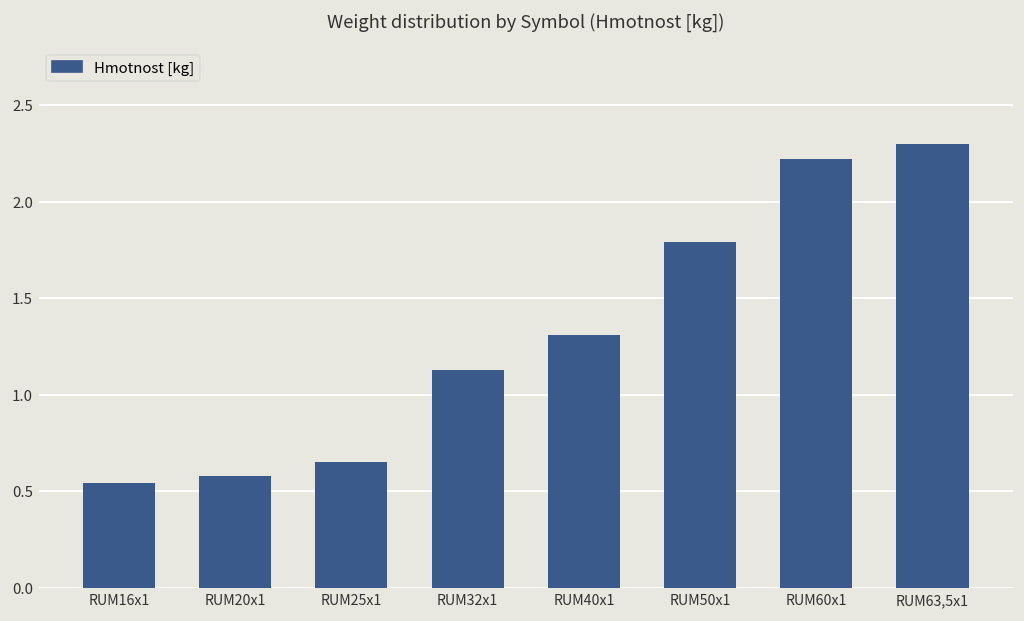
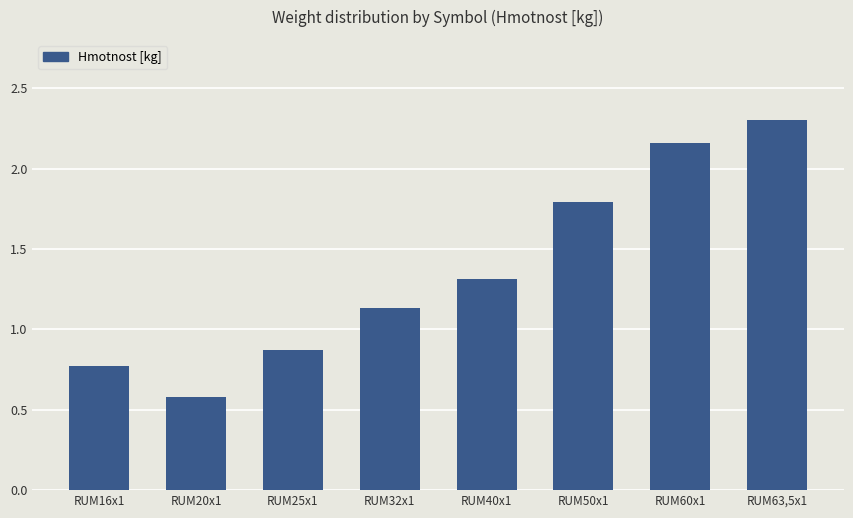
  {
-   "RUM16x1": 0.54,
+   "RUM16x1": 0.77,
    "RUM20x1": 0.58,
-   "RUM25x1": 0.65,
+   "RUM25x1": 0.87,
    "RUM32x1": 1.13,
    "RUM40x1": 1.31,
    "RUM50x1": 1.79,
-   "RUM60x1": 2.22,
+   "RUM60x1": 2.16,
    "RUM63,5x1": 2.30
  }
